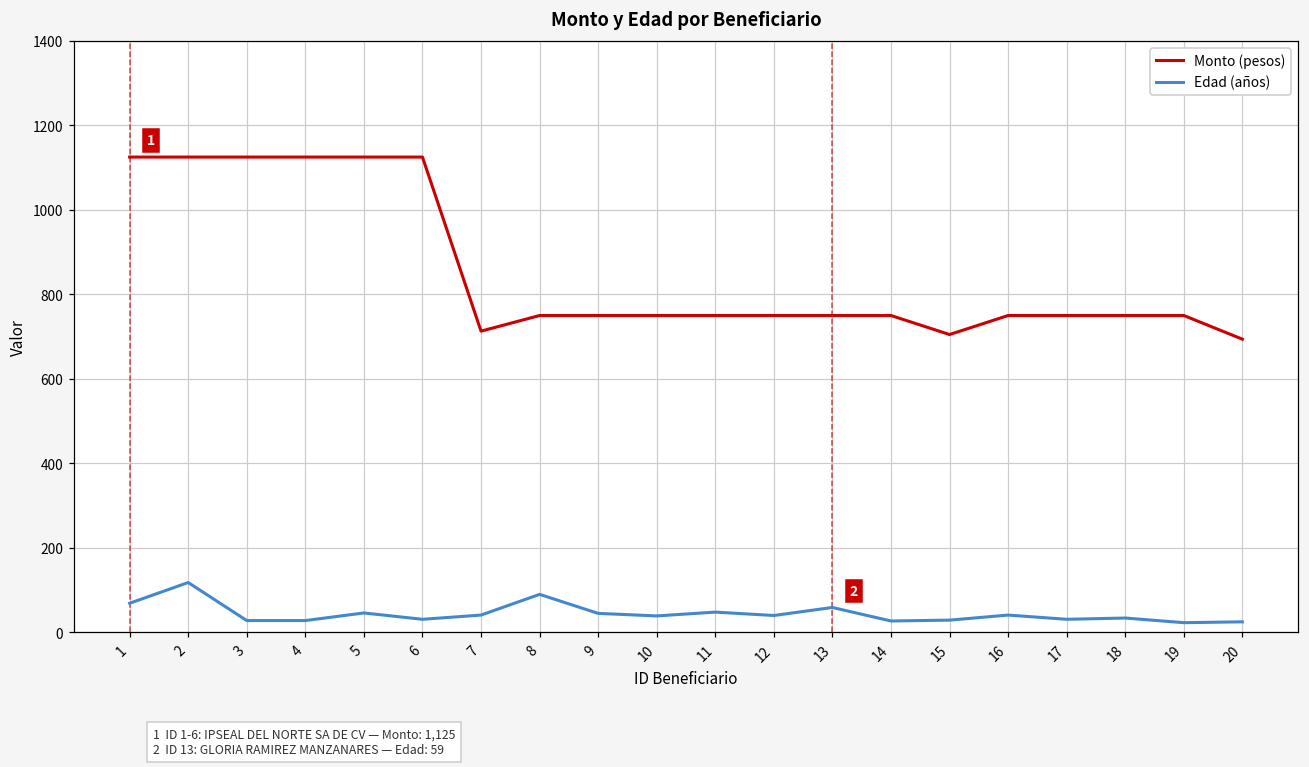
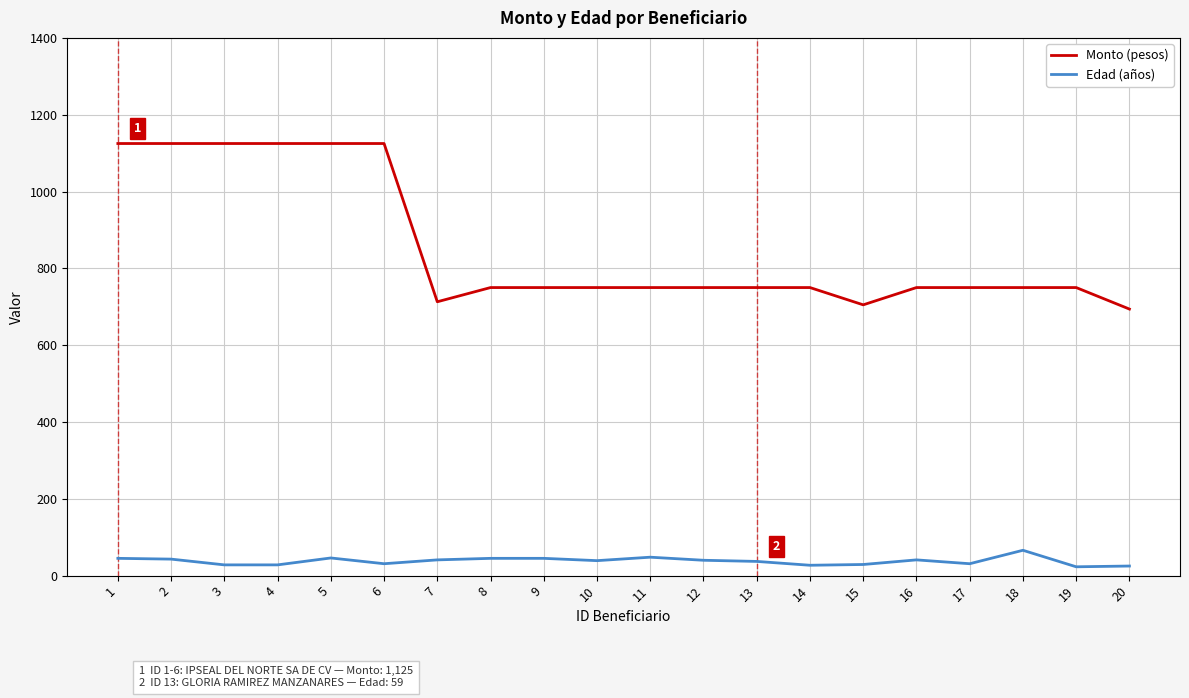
  {
    "Monto (pesos)": {
      "2": 1130,
      "3": 1130,
      "4": 1130,
      "5": 1130,
      "6": 1130,
      "7": 710,
      "8": 750,
      "9": 750,
      "10": 750,
      "11": 750,
      "12": 750,
      "13": 750,
      "14": 750,
      "15": 710,
      "16": 750,
      "17": 750,
      "18": 750,
      "19": 750,
      "20": 690
    },
    "Edad (años)": {
-     "1": 70,
-     "2": 120,
+     "1": 50,
+     "2": 40,
      "3": 30,
      "4": 30,
      "5": 50,
      "6": 30,
      "7": 40,
-     "8": 90,
+     "8": 50,
      "9": 50,
      "10": 40,
      "11": 50,
      "12": 40,
-     "13": 60,
+     "13": 40,
      "14": 30,
      "15": 30,
      "16": 40,
      "17": 30,
-     "18": 30,
+     "18": 70,
      "19": 20,
      "20": 30
    }
  }
